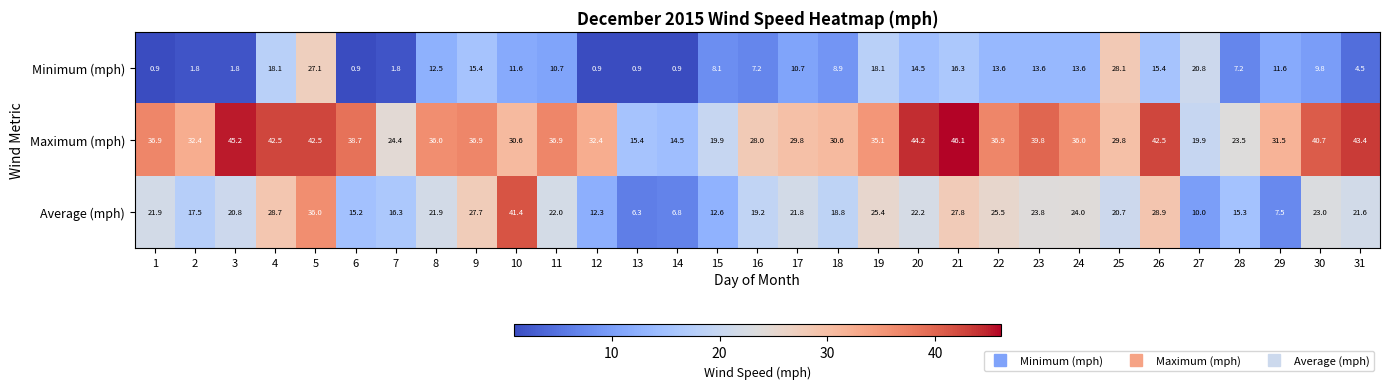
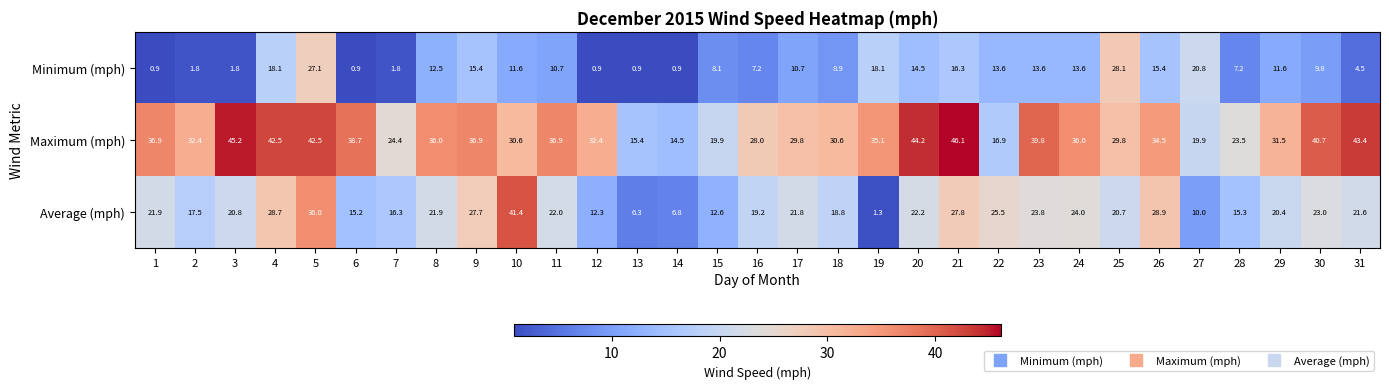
  {
    "Minimum (mph)": {
      "1": 0.9,
      "2": 1.8,
      "3": 1.8,
      "4": 18.1,
      "5": 27.1,
      "6": 0.9,
      "7": 1.8,
      "8": 12.5,
      "9": 15.4,
      "10": 11.6,
      "11": 10.7,
      "12": 0.9,
      "13": 0.9,
      "14": 0.9,
      "15": 8.1,
      "16": 7.2,
      "17": 10.7,
      "18": 8.9,
      "19": 18.1,
      "20": 14.5,
      "21": 16.3,
      "22": 13.6,
      "23": 13.6,
      "24": 13.6,
      "25": 28.1,
      "26": 15.4,
      "27": 20.8,
      "28": 7.2,
      "29": 11.6,
      "30": 9.8,
      "31": 4.5
    },
    "Maximum (mph)": {
      "1": 36.9,
      "2": 32.4,
      "3": 45.2,
      "4": 42.5,
      "5": 42.5,
      "6": 38.7,
      "7": 24.4,
      "8": 36.0,
      "9": 36.9,
      "10": 30.6,
      "11": 36.9,
      "12": 32.4,
      "13": 15.4,
      "14": 14.5,
      "15": 19.9,
      "16": 28.0,
      "17": 29.8,
      "18": 30.6,
      "19": 35.1,
      "20": 44.2,
      "21": 46.1,
-     "22": 36.9,
+     "22": 16.9,
      "23": 39.8,
      "24": 36.0,
      "25": 29.8,
-     "26": 42.5,
+     "26": 34.5,
      "27": 19.9,
      "28": 23.5,
      "29": 31.5,
      "30": 40.7,
      "31": 43.4
    },
    "Average (mph)": {
      "1": 21.9,
      "2": 17.5,
      "3": 20.8,
      "4": 28.7,
      "5": 36.0,
      "6": 15.2,
      "7": 16.3,
      "8": 21.9,
      "9": 27.7,
      "10": 41.4,
      "11": 22.0,
      "12": 12.3,
      "13": 6.3,
      "14": 6.8,
      "15": 12.6,
      "16": 19.2,
      "17": 21.8,
      "18": 18.8,
-     "19": 25.4,
+     "19": 1.3,
      "20": 22.2,
      "21": 27.8,
      "22": 25.5,
      "23": 23.8,
      "24": 24.0,
      "25": 20.7,
      "26": 28.9,
      "27": 10.0,
      "28": 15.3,
-     "29": 7.5,
+     "29": 20.4,
      "30": 23.0,
      "31": 21.6
    }
  }
